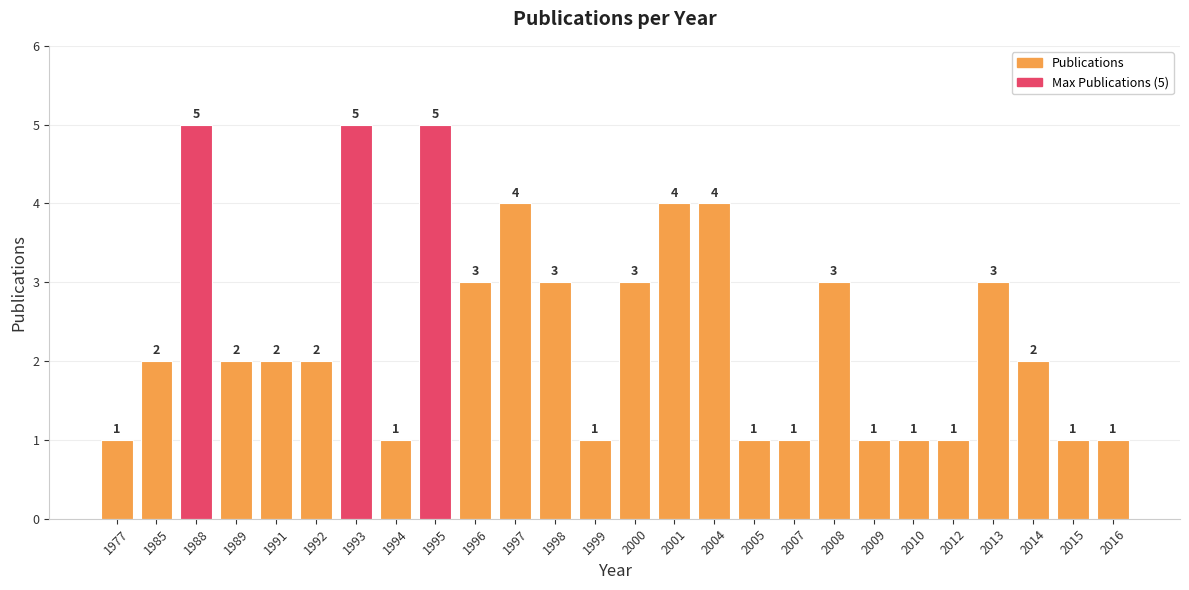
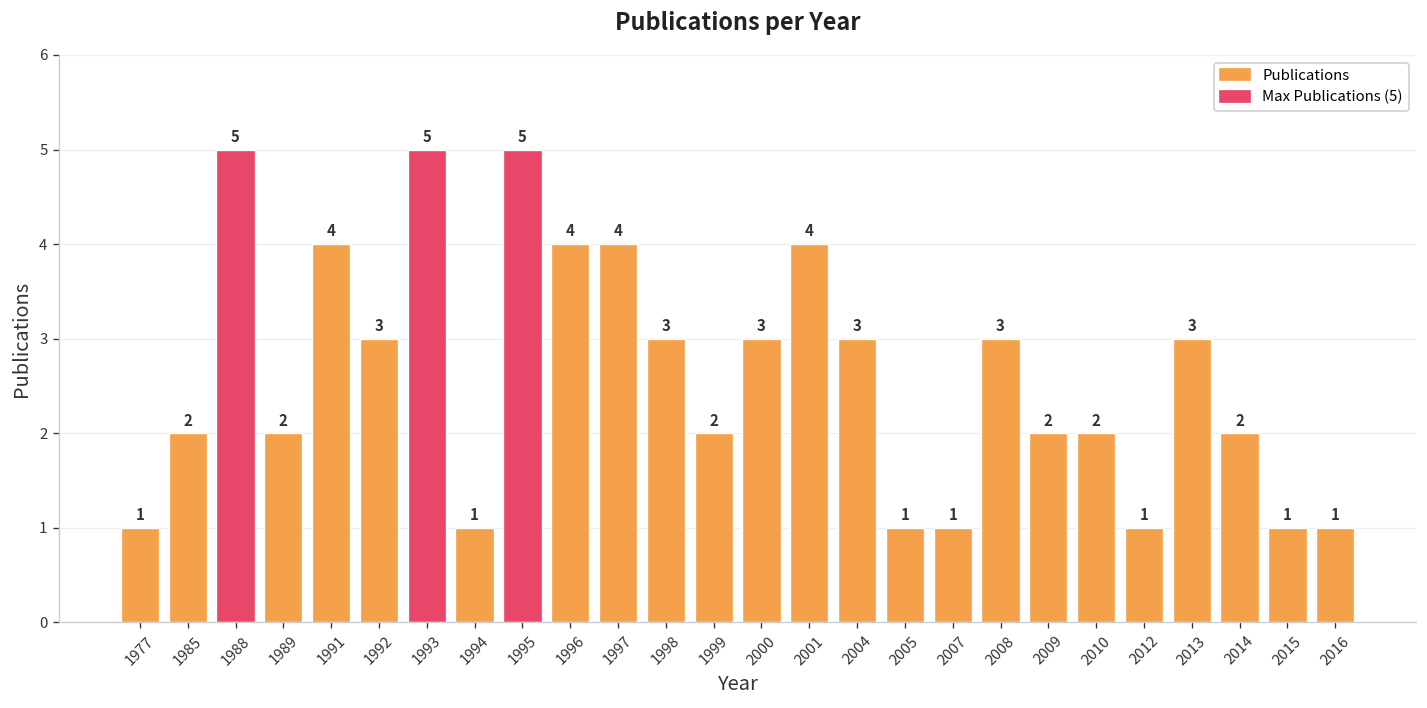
  {
    "1977": 1,
    "1985": 2,
    "1988": 5,
    "1989": 2,
-   "1991": 2,
-   "1992": 2,
+   "1991": 4,
+   "1992": 3,
    "1993": 5,
    "1994": 1,
    "1995": 5,
-   "1996": 3,
+   "1996": 4,
    "1997": 4,
    "1998": 3,
-   "1999": 1,
+   "1999": 2,
    "2000": 3,
    "2001": 4,
-   "2004": 4,
+   "2004": 3,
    "2005": 1,
    "2007": 1,
    "2008": 3,
-   "2009": 1,
-   "2010": 1,
+   "2009": 2,
+   "2010": 2,
    "2012": 1,
    "2013": 3,
    "2014": 2,
    "2015": 1,
    "2016": 1
  }
